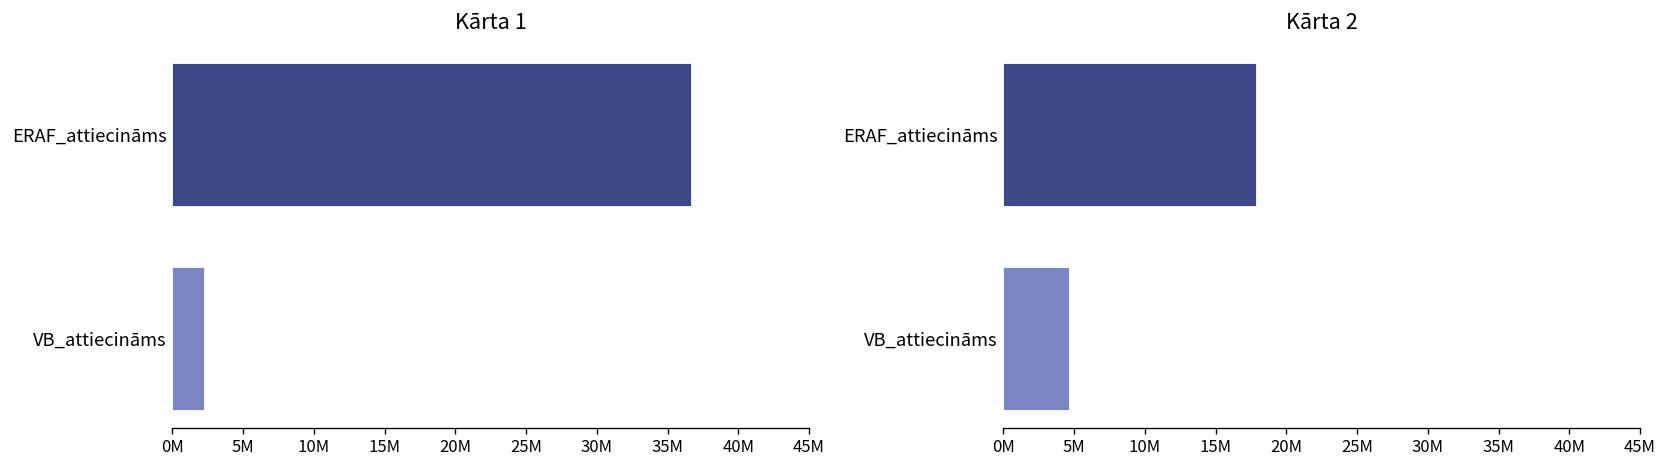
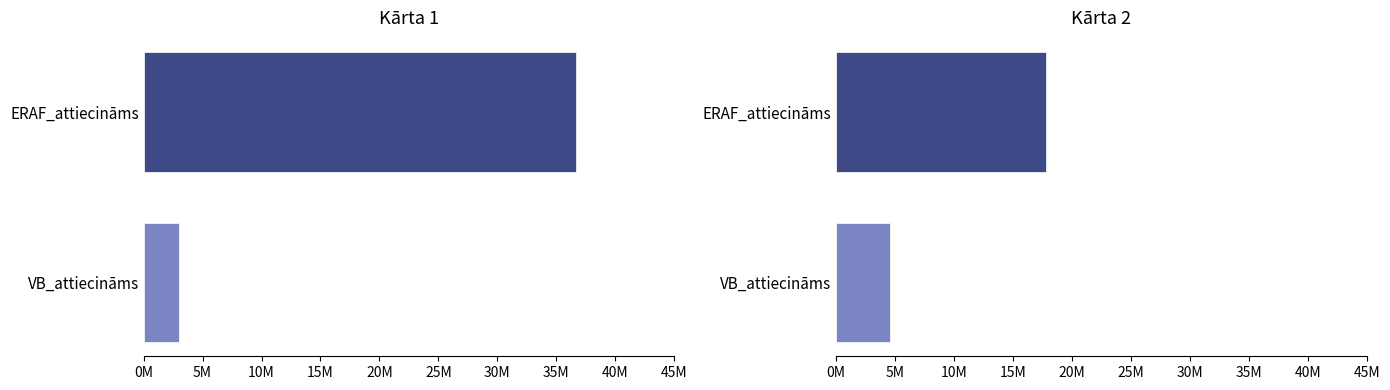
  {
    "Kārta 1": {
      "ERAF_attiecināms": 36700000,
-     "VB_attiecināms": 2200000
+     "VB_attiecināms": 3000000
    },
    "Kārta 2": {
      "ERAF_attiecināms": 17800000,
      "VB_attiecināms": 4600000
    }
  }
